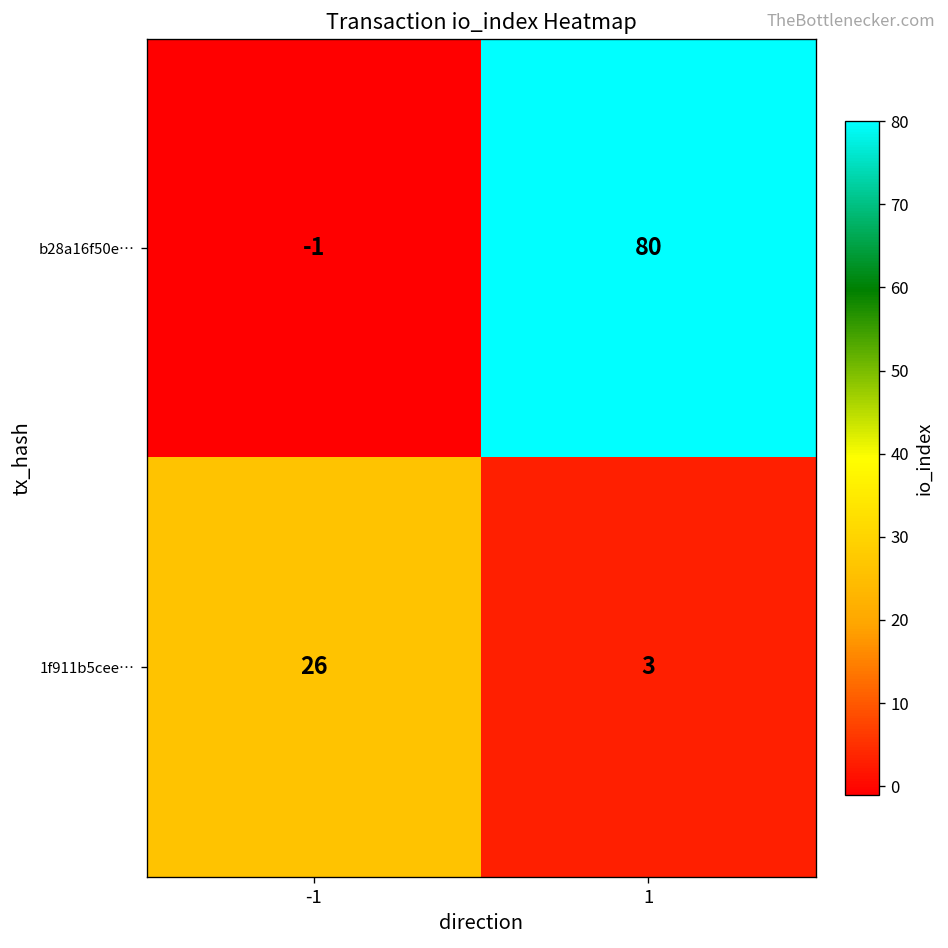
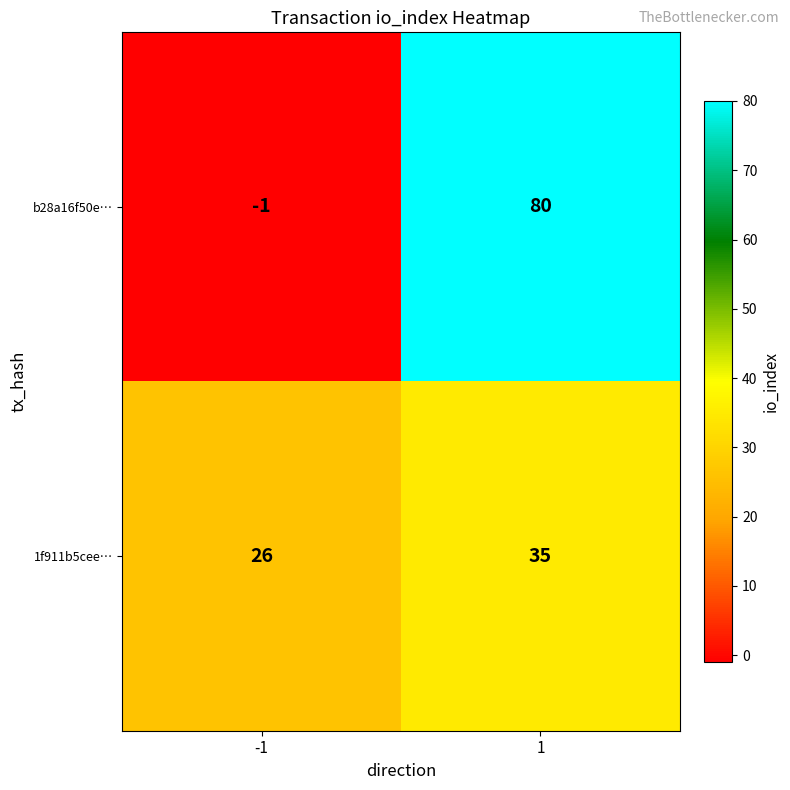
  {
    "b28a16f50e…": {
      "-1": -1,
      "1": 80
    },
    "1f911b5cee…": {
      "-1": 26,
-     "1": 3
+     "1": 35
    }
  }
